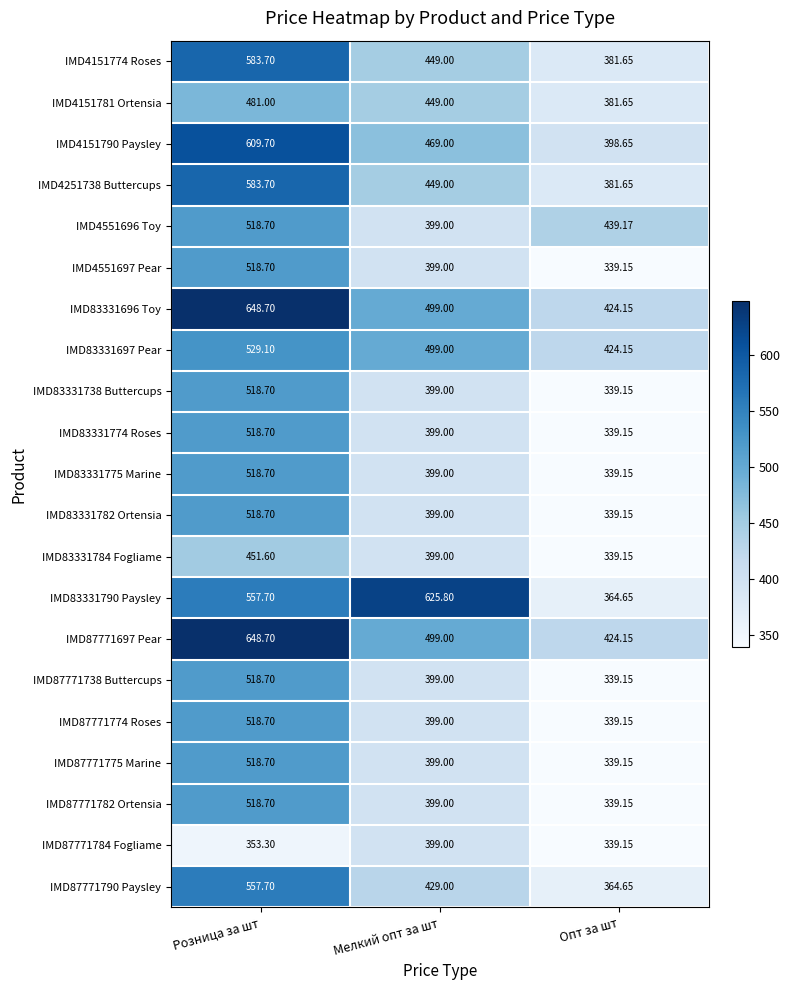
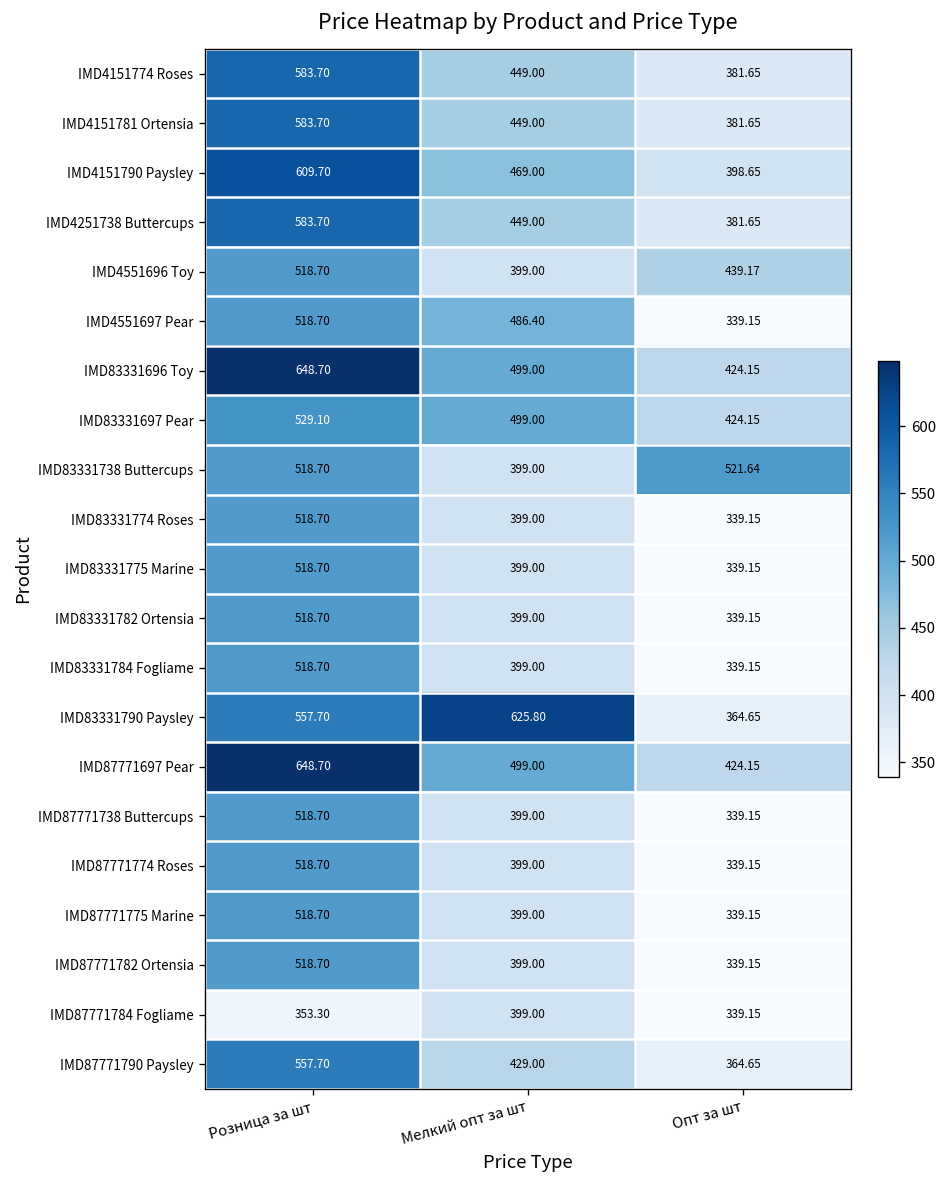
  {
    "IMD4151774 Roses": {
      "Розница за шт": 583.70,
      "Мелкий опт за шт": 449.00,
      "Опт за шт": 381.65
    },
    "IMD4151781 Ortensia": {
-     "Розница за шт": 481.00,
+     "Розница за шт": 583.70,
      "Мелкий опт за шт": 449.00,
      "Опт за шт": 381.65
    },
    "IMD4151790 Paysley": {
      "Розница за шт": 609.70,
      "Мелкий опт за шт": 469.00,
      "Опт за шт": 398.65
    },
    "IMD4251738 Buttercups": {
      "Розница за шт": 583.70,
      "Мелкий опт за шт": 449.00,
      "Опт за шт": 381.65
    },
    "IMD4551696 Toy": {
      "Розница за шт": 518.70,
      "Мелкий опт за шт": 399.00,
      "Опт за шт": 439.17
    },
    "IMD4551697 Pear": {
      "Розница за шт": 518.70,
-     "Мелкий опт за шт": 399.00,
+     "Мелкий опт за шт": 486.40,
      "Опт за шт": 339.15
    },
    "IMD83331696 Toy": {
      "Розница за шт": 648.70,
      "Мелкий опт за шт": 499.00,
      "Опт за шт": 424.15
    },
    "IMD83331697 Pear": {
      "Розница за шт": 529.10,
      "Мелкий опт за шт": 499.00,
      "Опт за шт": 424.15
    },
    "IMD83331738 Buttercups": {
      "Розница за шт": 518.70,
      "Мелкий опт за шт": 399.00,
-     "Опт за шт": 339.15
+     "Опт за шт": 521.64
    },
    "IMD83331774 Roses": {
      "Розница за шт": 518.70,
      "Мелкий опт за шт": 399.00,
      "Опт за шт": 339.15
    },
    "IMD83331775 Marine": {
      "Розница за шт": 518.70,
      "Мелкий опт за шт": 399.00,
      "Опт за шт": 339.15
    },
    "IMD83331782 Ortensia": {
      "Розница за шт": 518.70,
      "Мелкий опт за шт": 399.00,
      "Опт за шт": 339.15
    },
    "IMD83331784 Fogliame": {
-     "Розница за шт": 451.60,
+     "Розница за шт": 518.70,
      "Мелкий опт за шт": 399.00,
      "Опт за шт": 339.15
    },
    "IMD83331790 Paysley": {
      "Розница за шт": 557.70,
      "Мелкий опт за шт": 625.80,
      "Опт за шт": 364.65
    },
    "IMD87771697 Pear": {
      "Розница за шт": 648.70,
      "Мелкий опт за шт": 499.00,
      "Опт за шт": 424.15
    },
    "IMD87771738 Buttercups": {
      "Розница за шт": 518.70,
      "Мелкий опт за шт": 399.00,
      "Опт за шт": 339.15
    },
    "IMD87771774 Roses": {
      "Розница за шт": 518.70,
      "Мелкий опт за шт": 399.00,
      "Опт за шт": 339.15
    },
    "IMD87771775 Marine": {
      "Розница за шт": 518.70,
      "Мелкий опт за шт": 399.00,
      "Опт за шт": 339.15
    },
    "IMD87771782 Ortensia": {
      "Розница за шт": 518.70,
      "Мелкий опт за шт": 399.00,
      "Опт за шт": 339.15
    },
    "IMD87771784 Fogliame": {
      "Розница за шт": 353.30,
      "Мелкий опт за шт": 399.00,
      "Опт за шт": 339.15
    },
    "IMD87771790 Paysley": {
      "Розница за шт": 557.70,
      "Мелкий опт за шт": 429.00,
      "Опт за шт": 364.65
    }
  }
